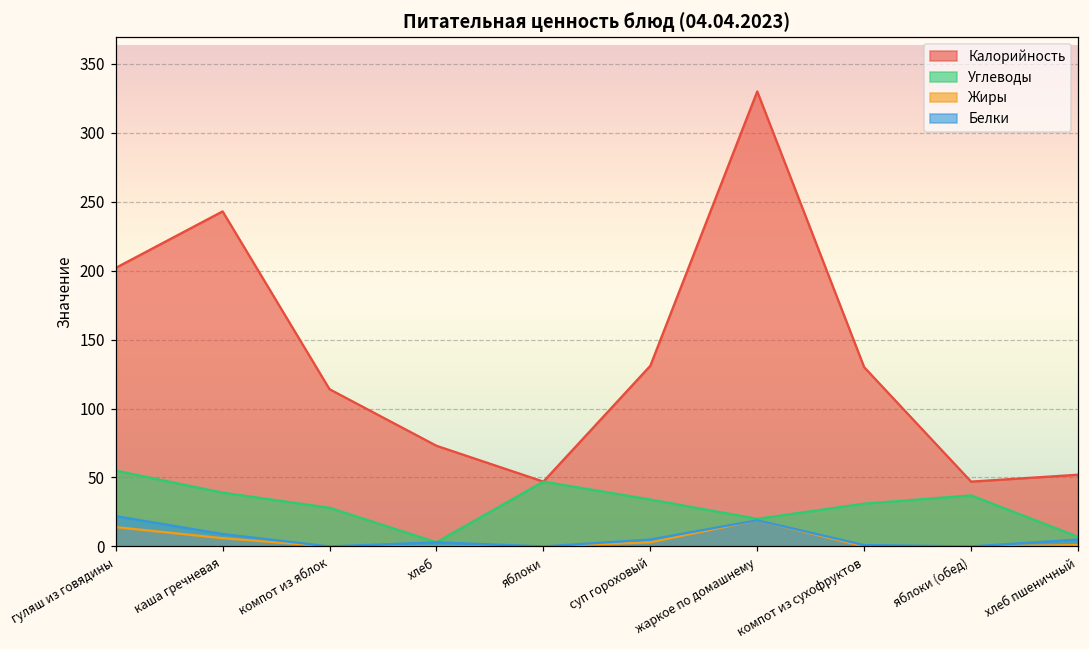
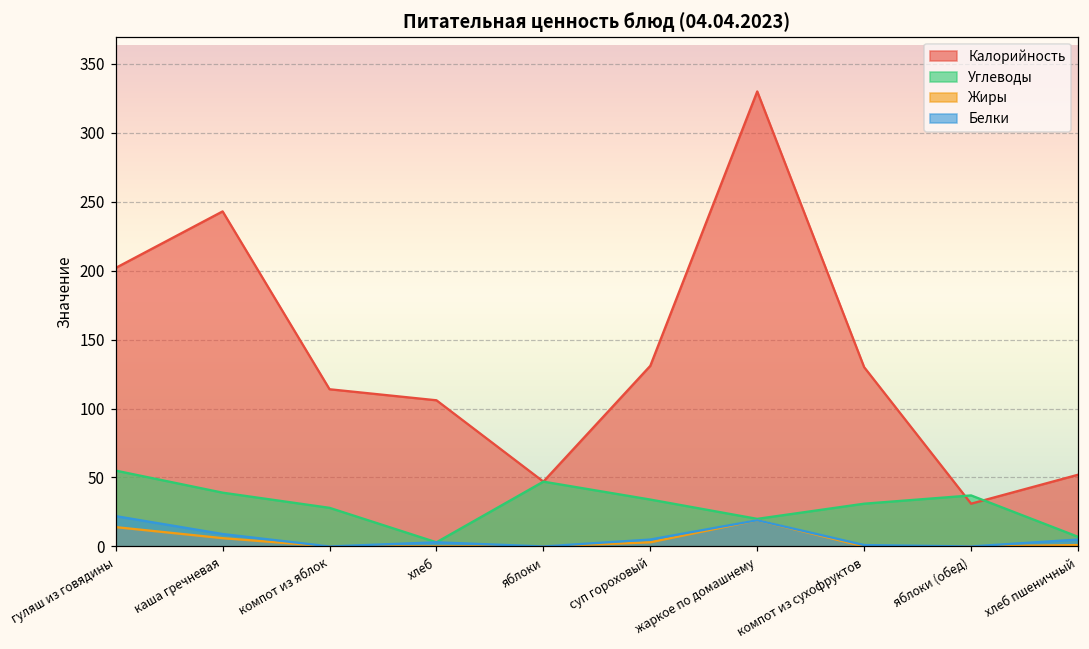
  {
    "Калорийность": {
      "гуляш из говядины": 202,
      "каша гречневая": 243,
      "компот из яблок": 114,
-     "хлеб": 73,
+     "хлеб": 106,
      "суп гороховый": 131,
      "жаркое по домашнему": 330,
      "компот из сухофруктов": 130,
-     "яблоки (обед)": 47,
+     "яблоки (обед)": 31,
      "хлеб пшеничный": 52
    },
    "Углеводы": {
      "гуляш из говядины": 55,
      "каша гречневая": 39,
      "компот из яблок": 28,
      "суп гороховый": 34,
      "компот из сухофруктов": 31,
      "яблоки (обед)": 37
    },
    "Жиры": {
      "гуляш из говядины": 14,
      "каша гречневая": 6,
      "хлеб": 0,
      "хлеб пшеничный": 1
    },
    "Белки": {
      "гуляш из говядины": 22,
      "каша гречневая": 9
    }
  }
